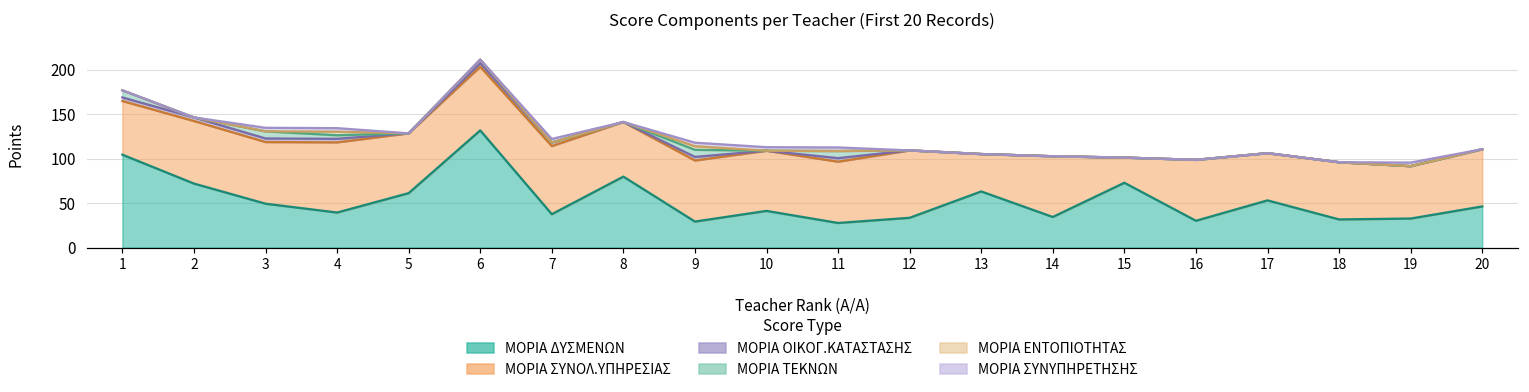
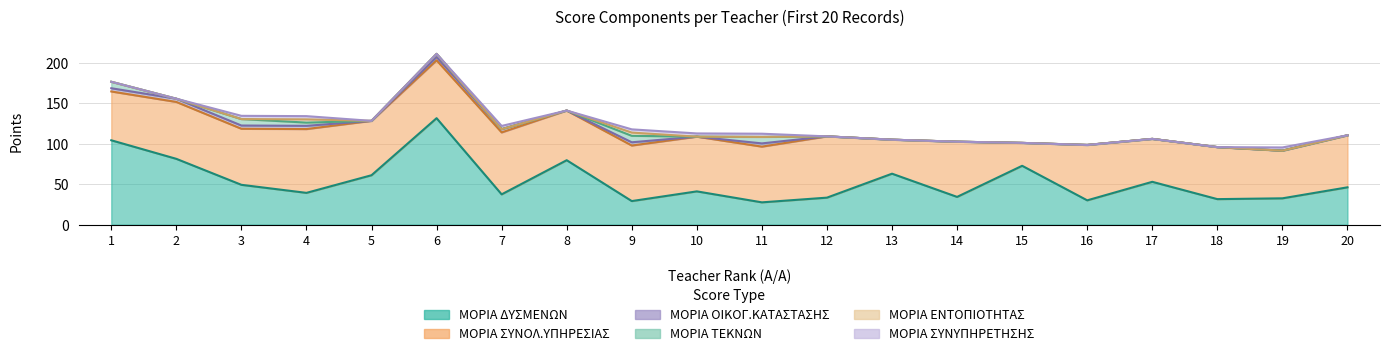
  {
    "ΜΟΡΙΑ ΔΥΣΜΕΝΩΝ": {
      "1": 100,
-     "2": 70,
+     "2": 80,
      "3": 50,
      "4": 40,
      "5": 60,
      "6": 130,
      "7": 40,
      "8": 80,
      "9": 30,
      "10": 40,
      "11": 30,
      "12": 30,
      "13": 60,
      "14": 30,
      "15": 70,
      "16": 30,
      "17": 50,
      "18": 30,
      "19": 30,
      "20": 50
    }
  }
